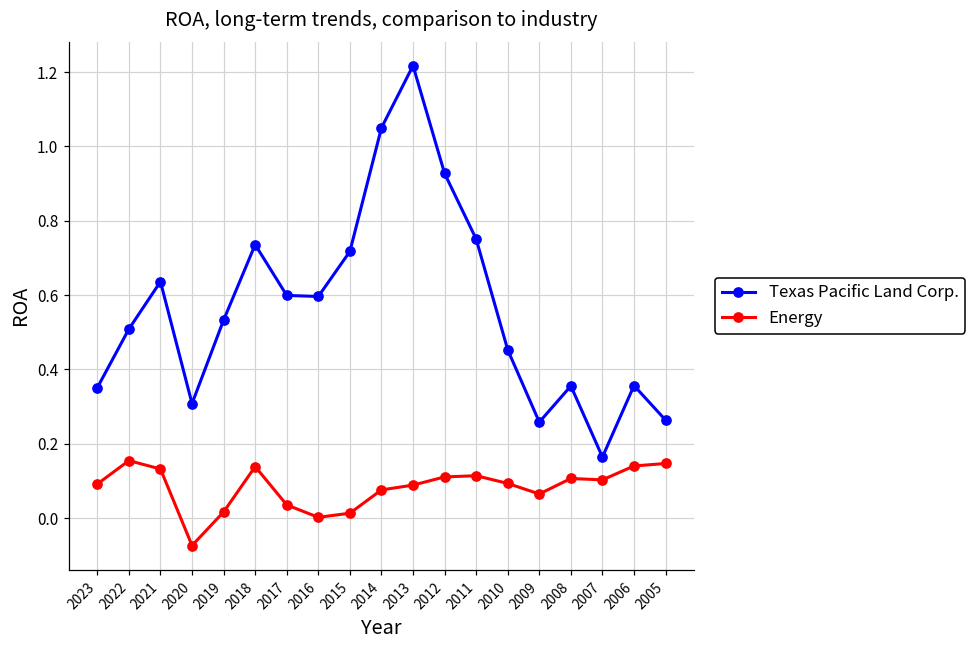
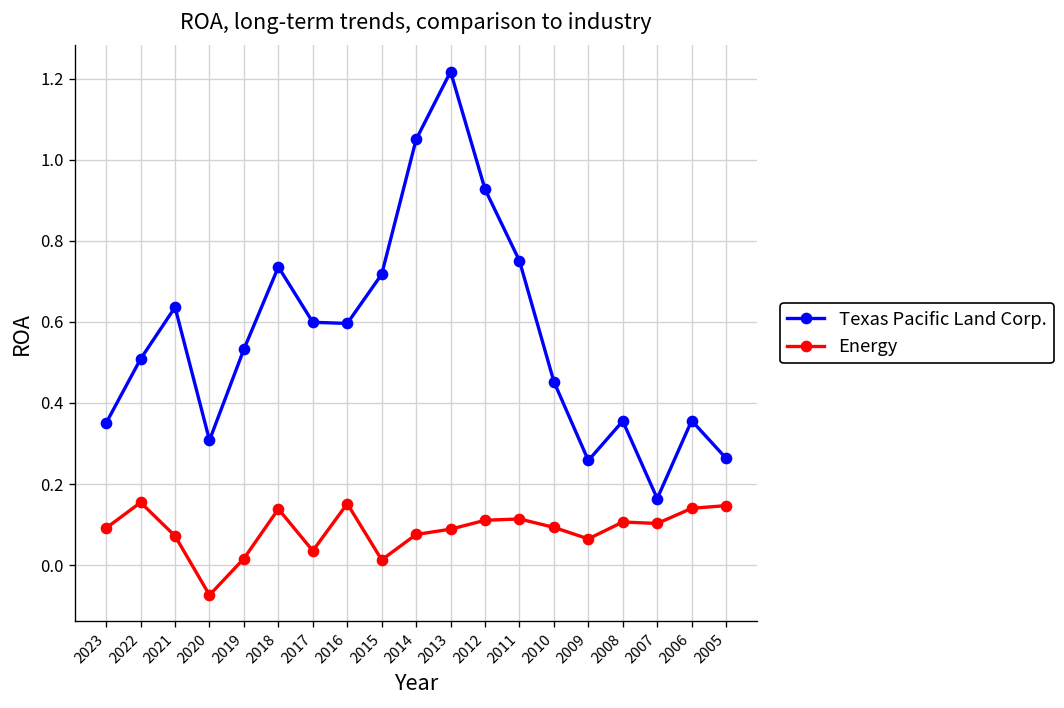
  {
    "Texas Pacific Land Corp.": {
      "2023": 0.35,
      "2022": 0.51,
      "2021": 0.64,
      "2020": 0.31,
      "2019": 0.53,
      "2018": 0.74,
      "2017": 0.60,
      "2016": 0.60,
      "2015": 0.72,
      "2014": 1.05,
      "2013": 1.22,
      "2012": 0.93,
      "2011": 0.75,
      "2010": 0.45,
      "2009": 0.26,
      "2008": 0.36,
      "2007": 0.16,
      "2006": 0.36,
      "2005": 0.26
    },
    "Energy": {
      "2023": 0.09,
      "2022": 0.15,
-     "2021": 0.13,
+     "2021": 0.07,
      "2020": -0.07,
      "2019": 0.02,
      "2018": 0.14,
      "2017": 0.04,
-     "2016": 0.00,
+     "2016": 0.15,
      "2015": 0.01,
      "2014": 0.08,
      "2013": 0.09,
      "2012": 0.11,
      "2011": 0.11,
      "2010": 0.09,
      "2009": 0.06,
      "2008": 0.11,
      "2007": 0.10,
      "2006": 0.14,
      "2005": 0.15
    }
  }
